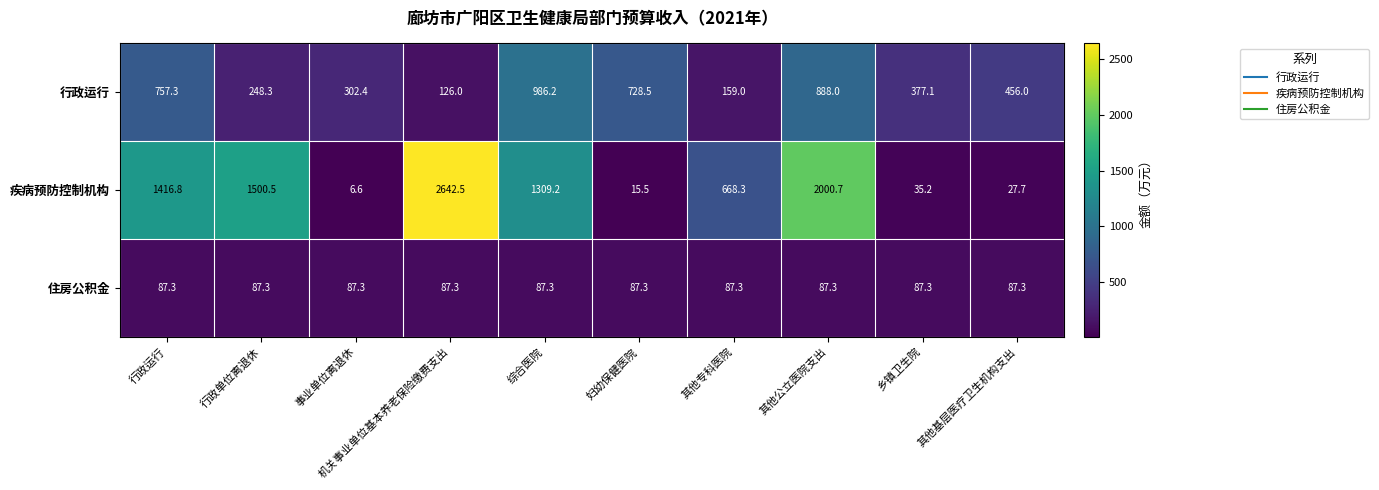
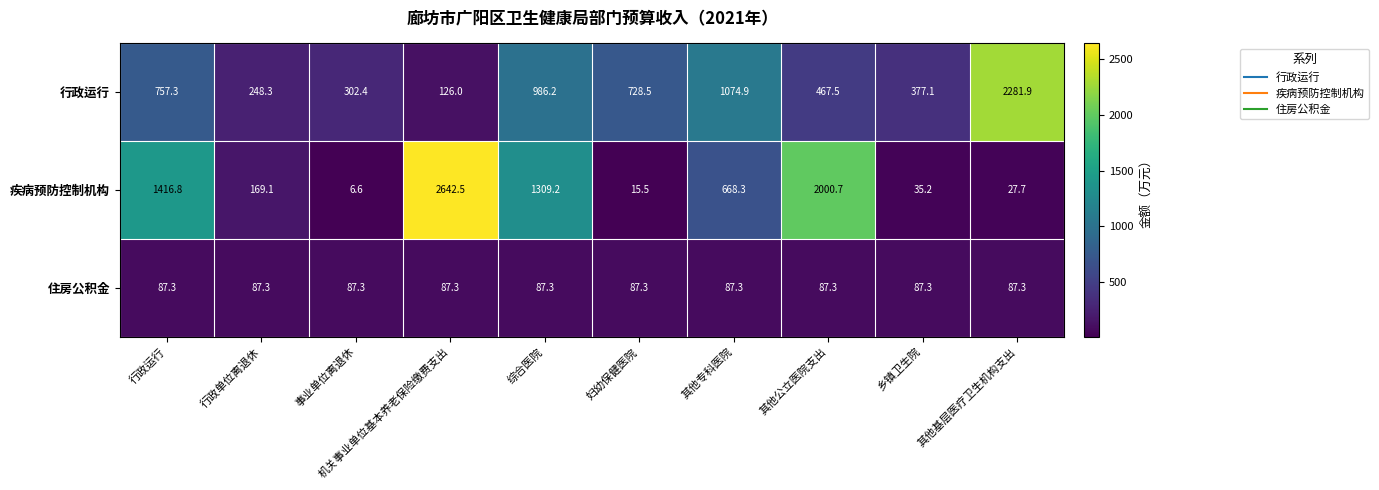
  {
    "行政运行": {
      "行政运行": 757.3,
      "行政单位离退休": 248.3,
      "事业单位离退休": 302.4,
      "机关事业单位基本养老保险缴费支出": 126.0,
      "综合医院": 986.2,
      "妇幼保健医院": 728.5,
-     "其他专科医院": 159.0,
-     "其他公立医院支出": 888.0,
+     "其他专科医院": 1074.9,
+     "其他公立医院支出": 467.5,
      "乡镇卫生院": 377.1,
-     "其他基层医疗卫生机构支出": 456.0
+     "其他基层医疗卫生机构支出": 2281.9
    },
    "疾病预防控制机构": {
      "行政运行": 1416.8,
-     "行政单位离退休": 1500.5,
+     "行政单位离退休": 169.1,
      "事业单位离退休": 6.6,
      "机关事业单位基本养老保险缴费支出": 2642.5,
      "综合医院": 1309.2,
      "妇幼保健医院": 15.5,
      "其他专科医院": 668.3,
      "其他公立医院支出": 2000.7,
      "乡镇卫生院": 35.2,
      "其他基层医疗卫生机构支出": 27.7
    },
    "住房公积金": {
      "行政运行": 87.3,
      "行政单位离退休": 87.3,
      "事业单位离退休": 87.3,
      "机关事业单位基本养老保险缴费支出": 87.3,
      "综合医院": 87.3,
      "妇幼保健医院": 87.3,
      "其他专科医院": 87.3,
      "其他公立医院支出": 87.3,
      "乡镇卫生院": 87.3,
      "其他基层医疗卫生机构支出": 87.3
    }
  }
